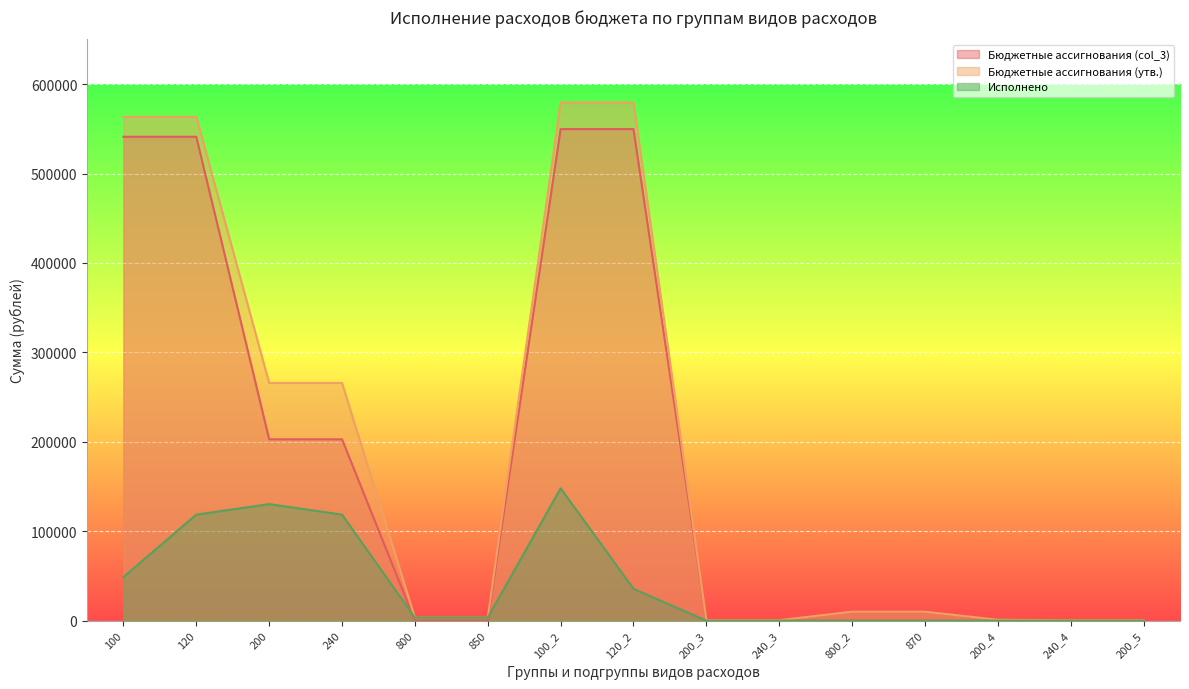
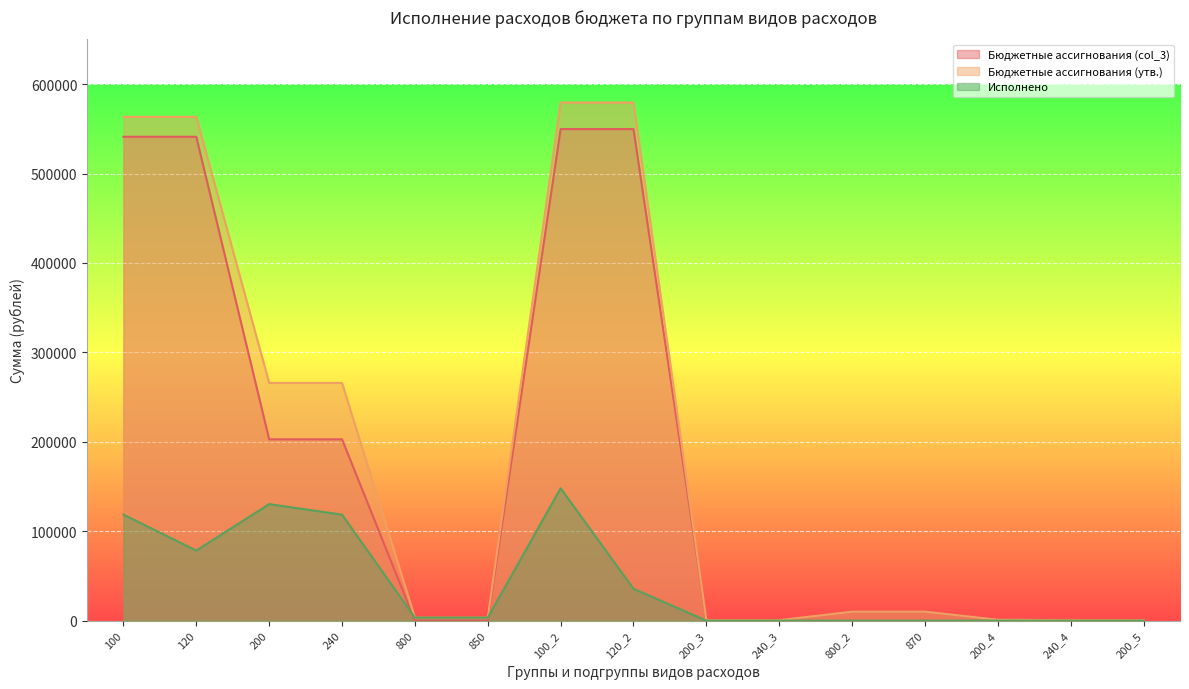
  {
    "Исполнено": {
-     "100": 50000,
-     "120": 120000,
+     "100": 120000,
+     "120": 80000,
      "200": 130000,
      "240": 120000,
      "100_2": 150000,
      "120_2": 40000,
      "800_2": 0,
      "870": 0
    }
  }
